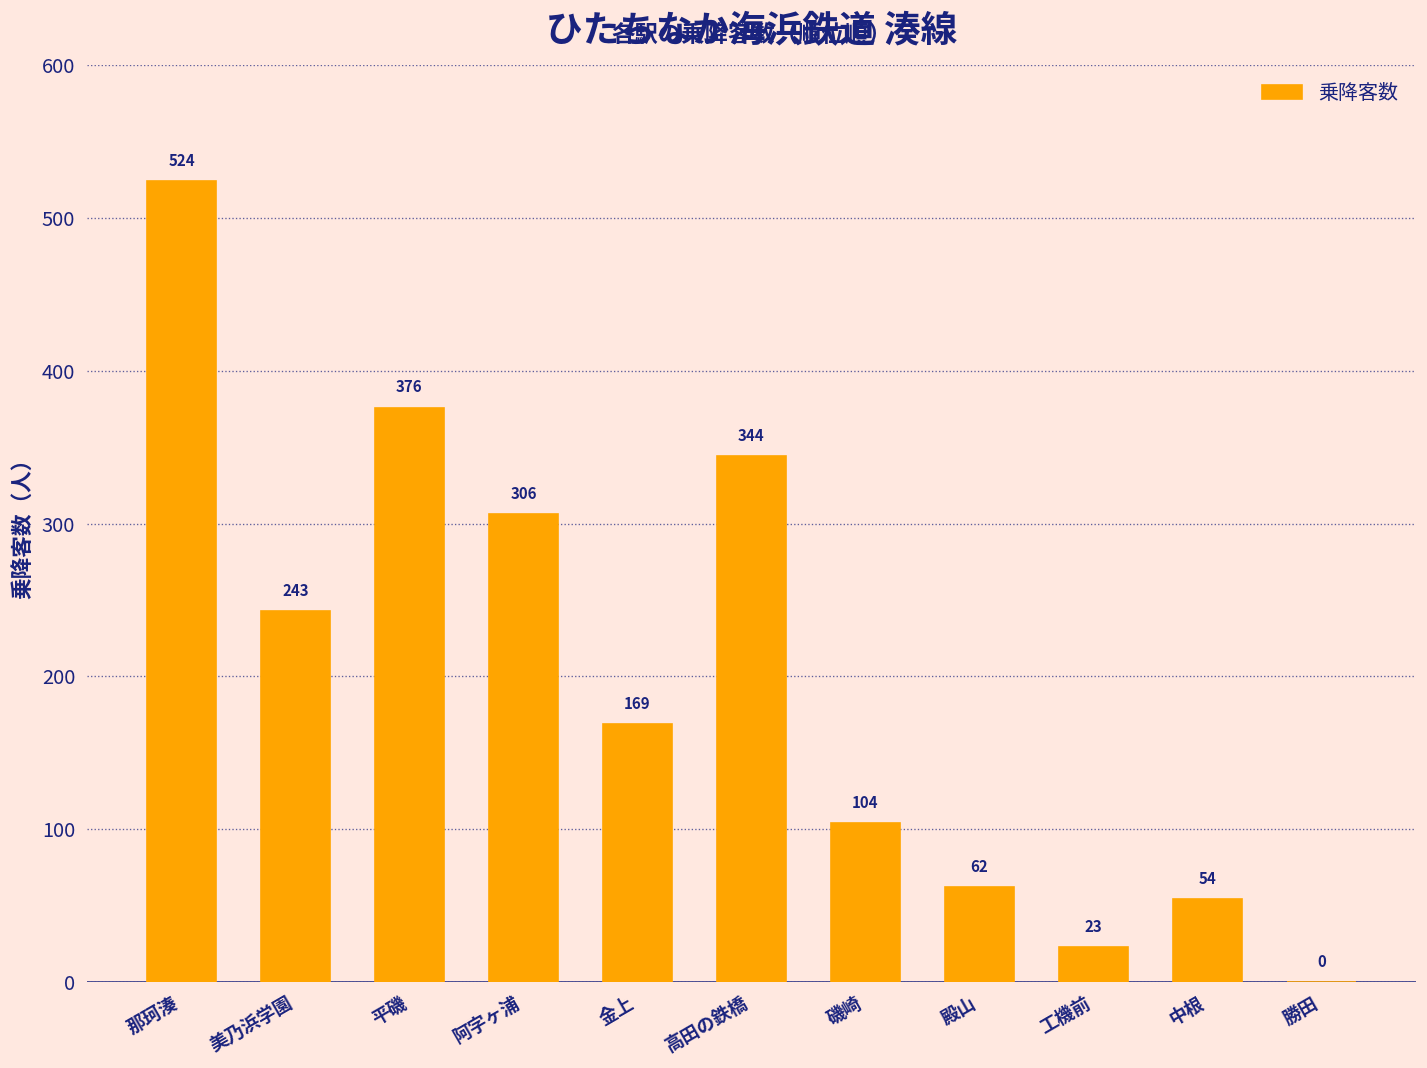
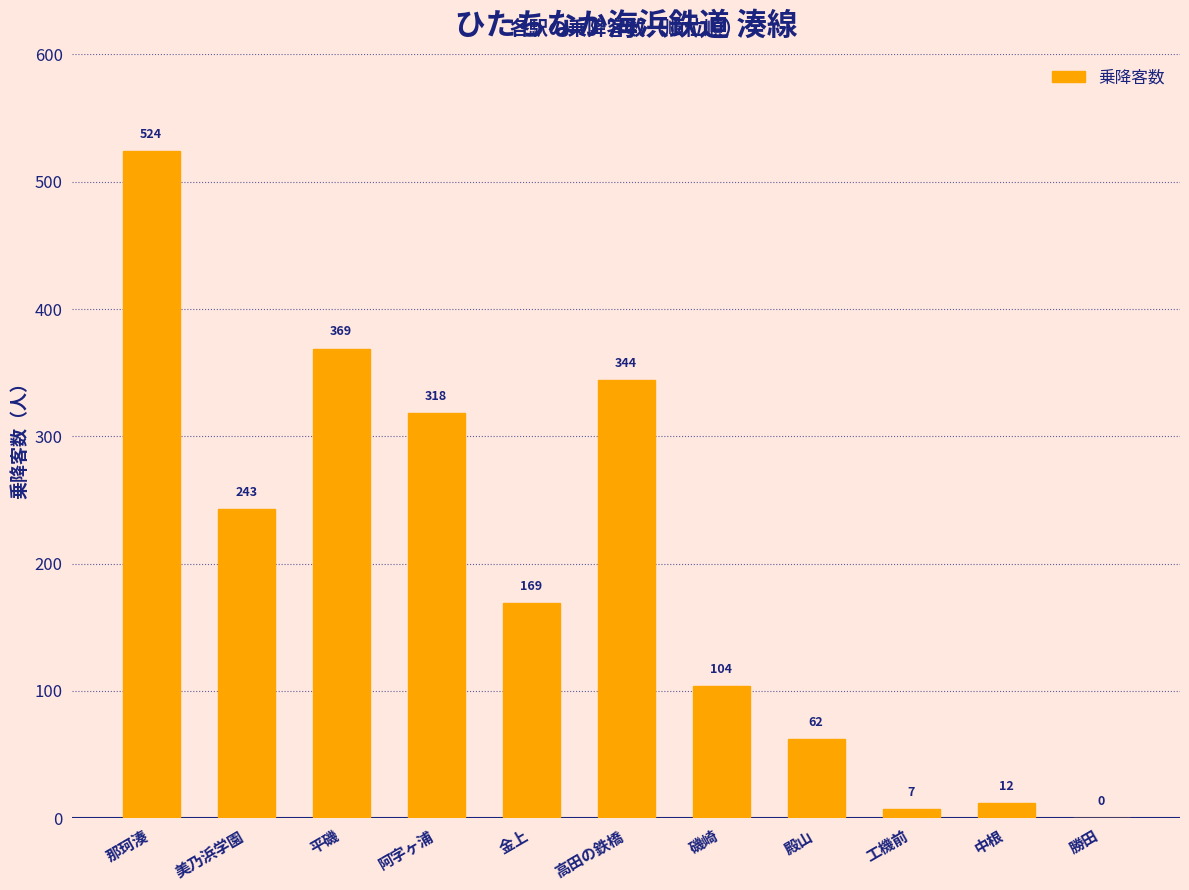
  {
    "那珂湊": 524,
    "美乃浜学園": 243,
-   "平磯": 376,
-   "阿字ヶ浦": 306,
+   "平磯": 369,
+   "阿字ヶ浦": 318,
    "金上": 169,
    "高田の鉄橋": 344,
    "磯崎": 104,
    "殿山": 62,
-   "工機前": 23,
-   "中根": 54,
+   "工機前": 7,
+   "中根": 12,
    "勝田": 0
  }
